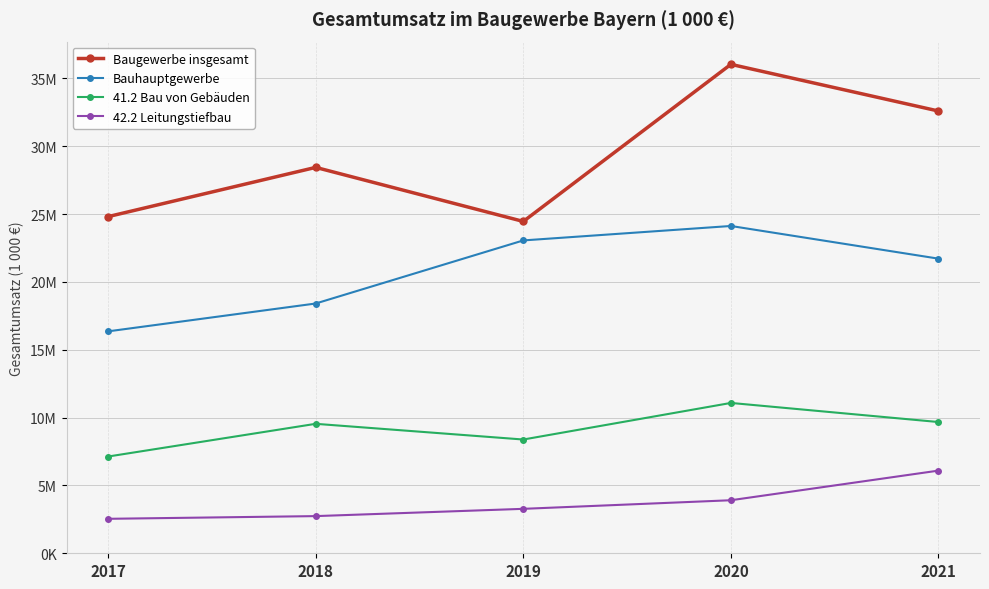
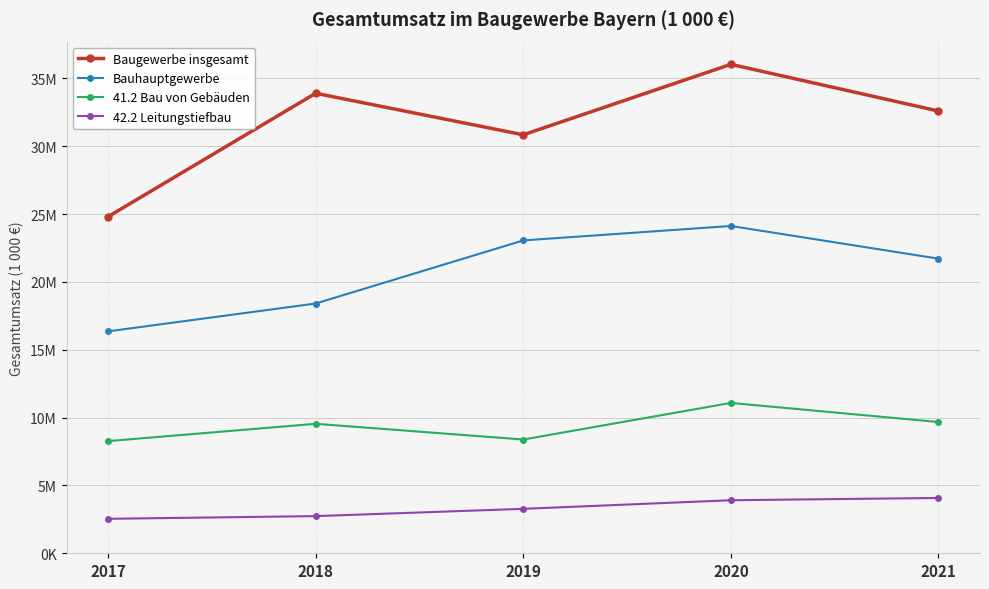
  {
    "Baugewerbe insgesamt": {
      "2017": 24800000,
-     "2018": 28400000,
-     "2019": 24500000,
+     "2018": 33900000,
+     "2019": 30800000,
      "2020": 36000000,
      "2021": 32600000
    },
    "Bauhauptgewerbe": {
      "2017": 16400000,
      "2018": 18400000,
      "2019": 23100000,
      "2020": 24100000,
      "2021": 21700000
    },
    "41.2 Bau von Gebäuden": {
-     "2017": 7100000,
+     "2017": 8300000,
      "2018": 9500000,
      "2019": 8400000,
      "2020": 11100000,
      "2021": 9700000
    },
    "42.2 Leitungstiefbau": {
      "2017": 2500000,
      "2018": 2700000,
      "2019": 3300000,
      "2020": 3900000,
-     "2021": 6100000
+     "2021": 4100000
    }
  }
